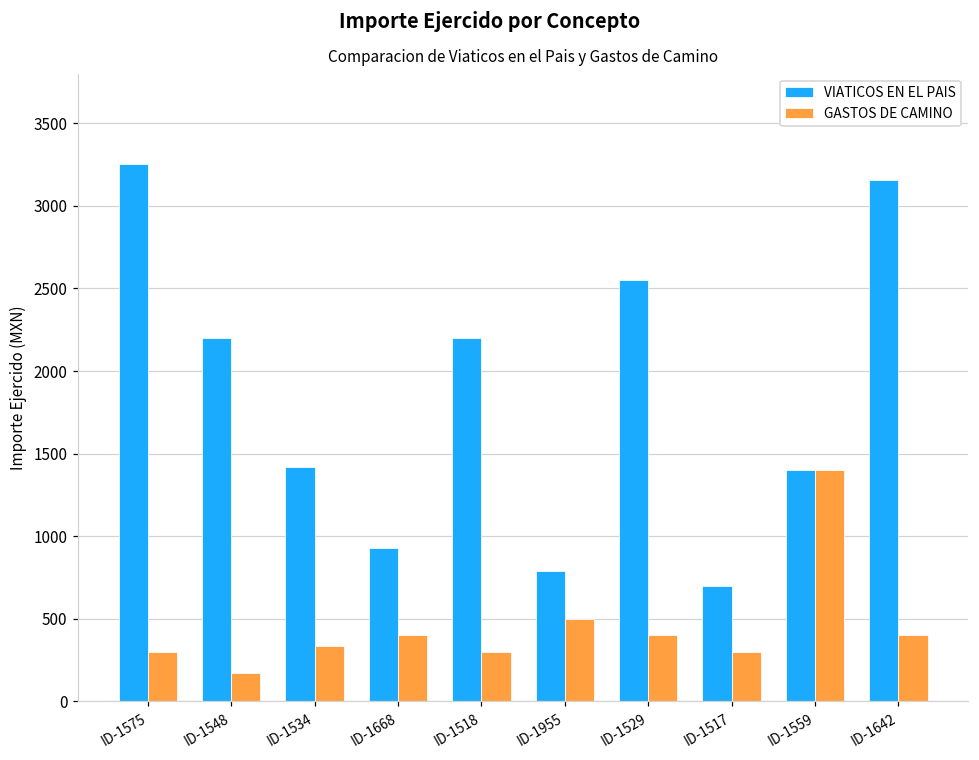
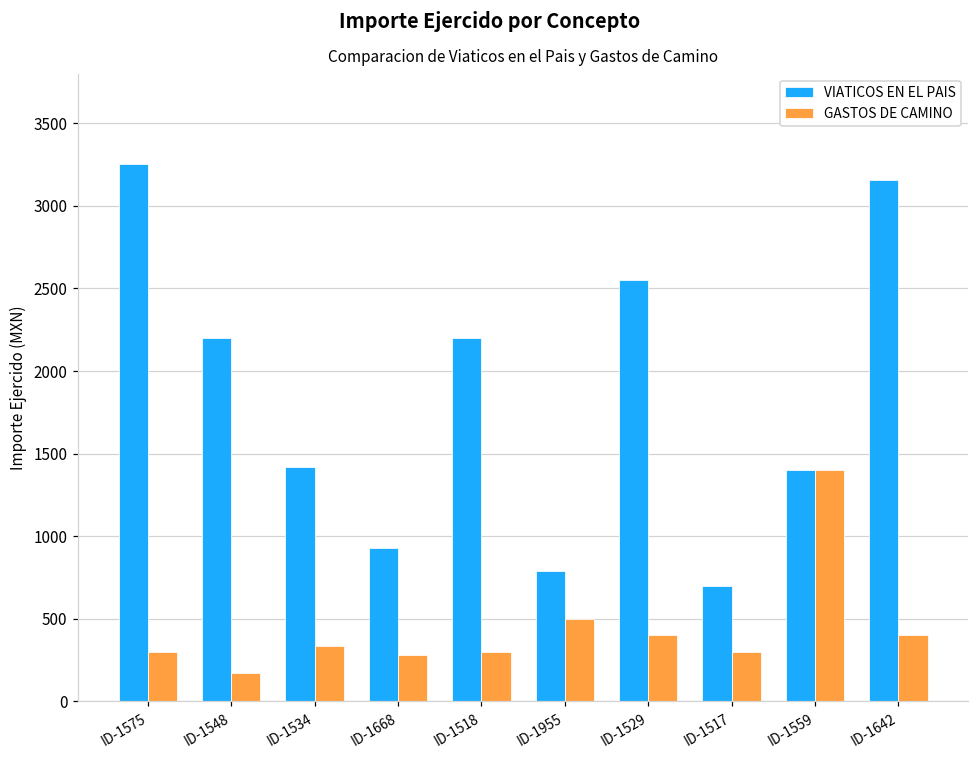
  {
    "VIATICOS EN EL PAIS": {
      "ID-1575": 3250,
      "ID-1548": 2200,
      "ID-1534": 1420,
      "ID-1668": 930,
      "ID-1518": 2200,
      "ID-1955": 790,
      "ID-1529": 2550,
      "ID-1517": 700,
      "ID-1559": 1400,
      "ID-1642": 3160
    },
    "GASTOS DE CAMINO": {
      "ID-1575": 300,
      "ID-1548": 170,
      "ID-1534": 330,
-     "ID-1668": 400,
+     "ID-1668": 280,
      "ID-1518": 300,
      "ID-1955": 500,
      "ID-1529": 400,
      "ID-1517": 300,
      "ID-1559": 1400,
      "ID-1642": 400
    }
  }
